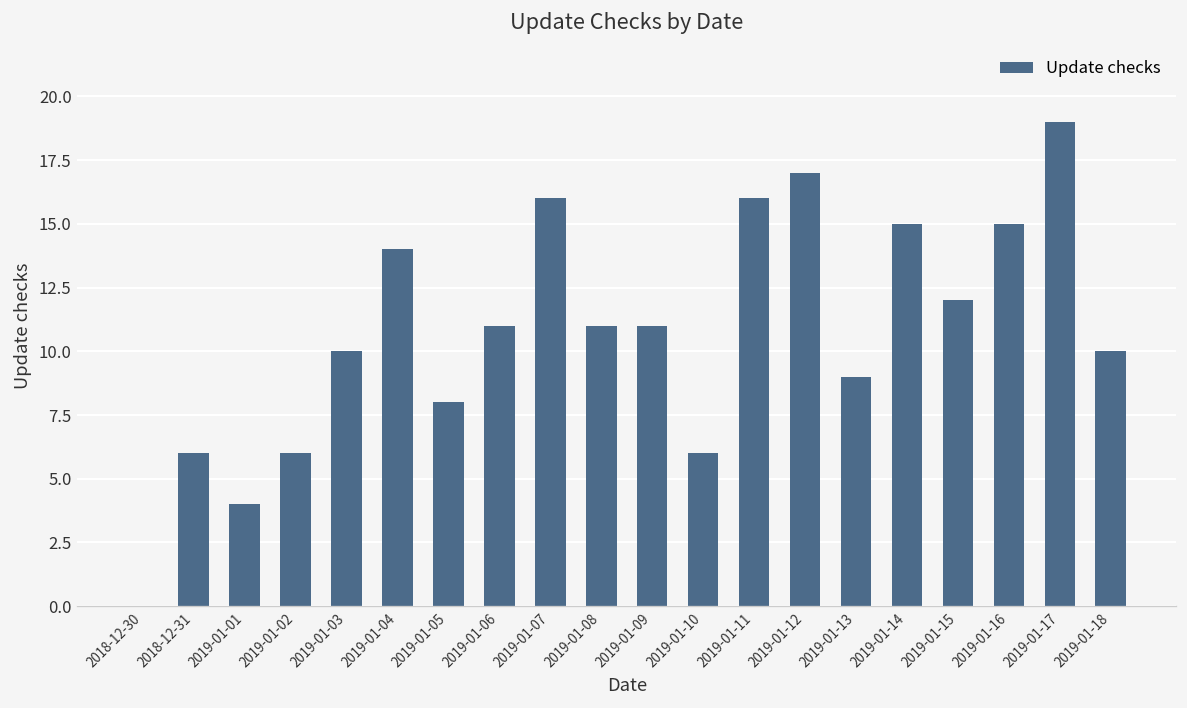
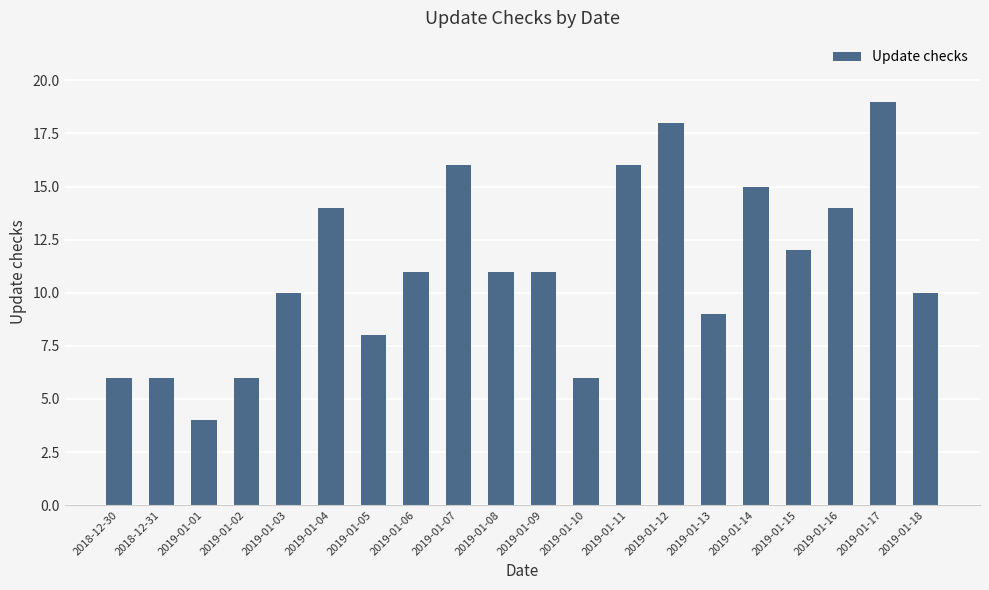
  {
-   "2018-12-30": 0,
+   "2018-12-30": 6,
    "2018-12-31": 6,
    "2019-01-01": 4,
    "2019-01-02": 6,
    "2019-01-03": 10,
    "2019-01-04": 14,
    "2019-01-05": 8,
    "2019-01-06": 11,
    "2019-01-07": 16,
    "2019-01-08": 11,
    "2019-01-09": 11,
    "2019-01-10": 6,
    "2019-01-11": 16,
-   "2019-01-12": 17,
+   "2019-01-12": 18,
    "2019-01-13": 9,
    "2019-01-14": 15,
    "2019-01-15": 12,
-   "2019-01-16": 15,
+   "2019-01-16": 14,
    "2019-01-17": 19,
    "2019-01-18": 10
  }
